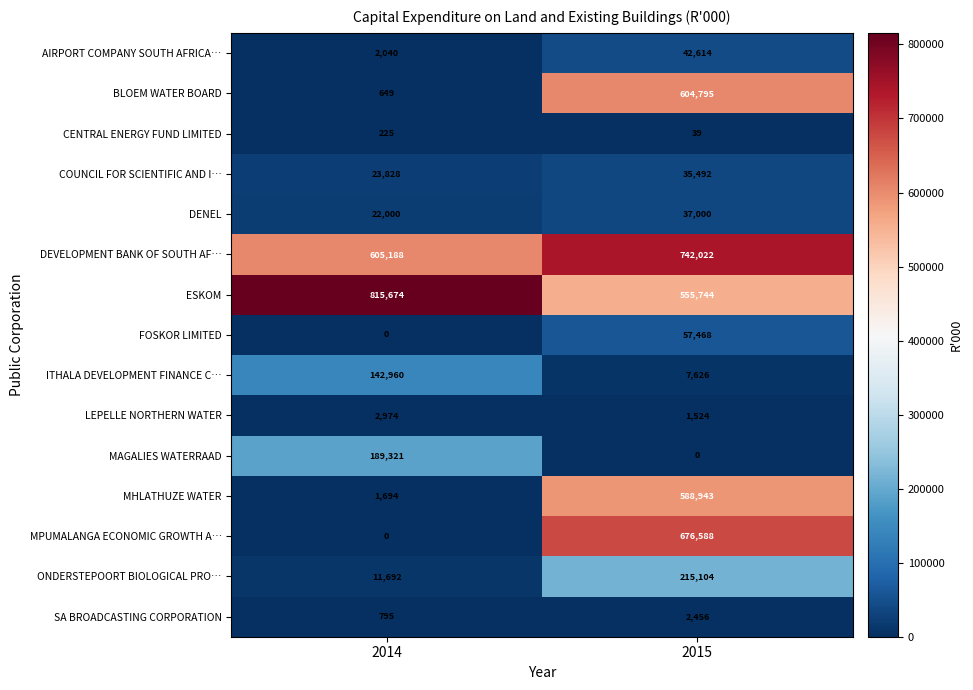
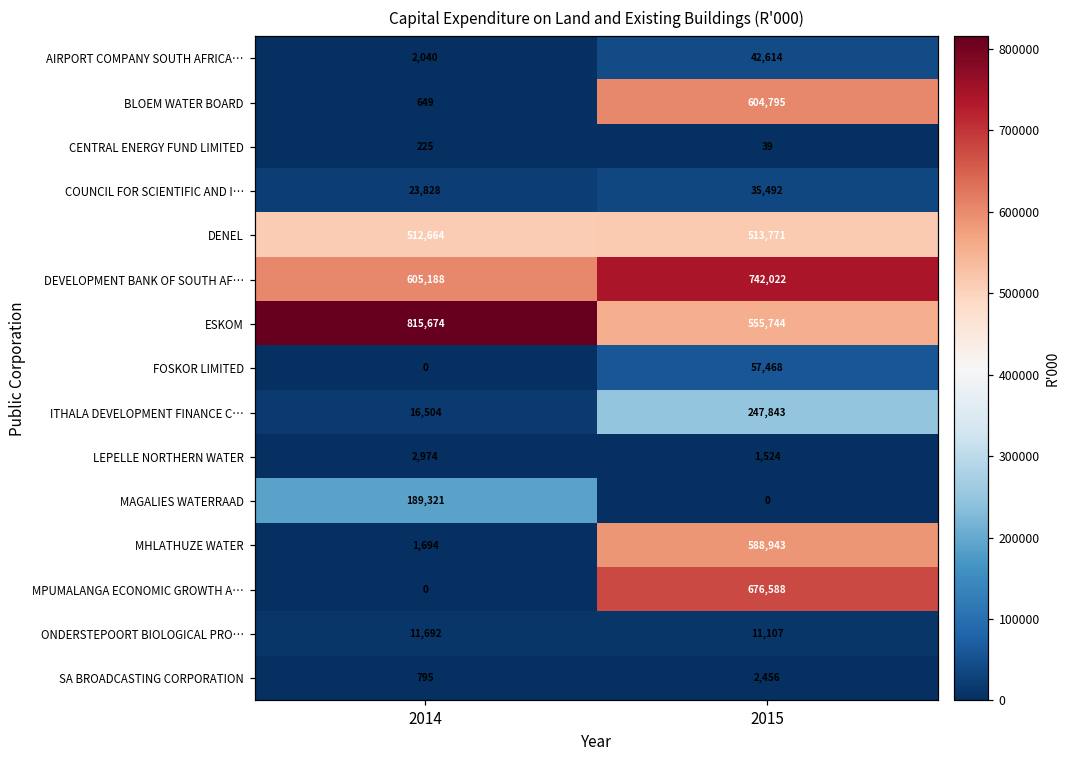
  {
    "AIRPORT COMPANY SOUTH AFRICA…": {
      "2014": "2,040",
      "2015": "42,614"
    },
    "BLOEM WATER BOARD": {
      "2014": "649",
      "2015": "604,795"
    },
    "CENTRAL ENERGY FUND LIMITED": {
      "2014": "225",
      "2015": "39"
    },
    "COUNCIL FOR SCIENTIFIC AND I…": {
      "2014": "23,828",
      "2015": "35,492"
    },
    "DENEL": {
-     "2014": "22,000",
-     "2015": "37,000"
+     "2014": "512,664",
+     "2015": "513,771"
    },
    "DEVELOPMENT BANK OF SOUTH AF…": {
      "2014": "605,188",
      "2015": "742,022"
    },
    "ESKOM": {
      "2014": "815,674",
      "2015": "555,744"
    },
    "FOSKOR LIMITED": {
      "2014": "0",
      "2015": "57,468"
    },
    "ITHALA DEVELOPMENT FINANCE C…": {
-     "2014": "142,960",
-     "2015": "7,626"
+     "2014": "16,504",
+     "2015": "247,843"
    },
    "LEPELLE NORTHERN WATER": {
      "2014": "2,974",
      "2015": "1,524"
    },
    "MAGALIES WATERRAAD": {
      "2014": "189,321",
      "2015": "0"
    },
    "MHLATHUZE WATER": {
      "2014": "1,694",
      "2015": "588,943"
    },
    "MPUMALANGA ECONOMIC GROWTH A…": {
      "2014": "0",
      "2015": "676,588"
    },
    "ONDERSTEPOORT BIOLOGICAL PRO…": {
      "2014": "11,692",
-     "2015": "215,104"
+     "2015": "11,107"
    },
    "SA BROADCASTING CORPORATION": {
      "2014": "795",
      "2015": "2,456"
    }
  }
